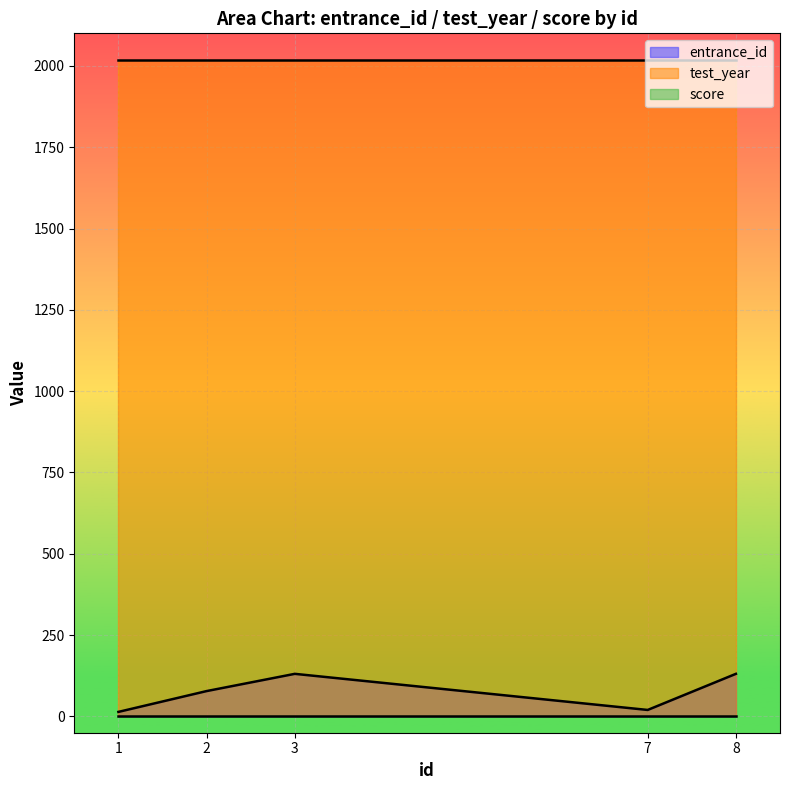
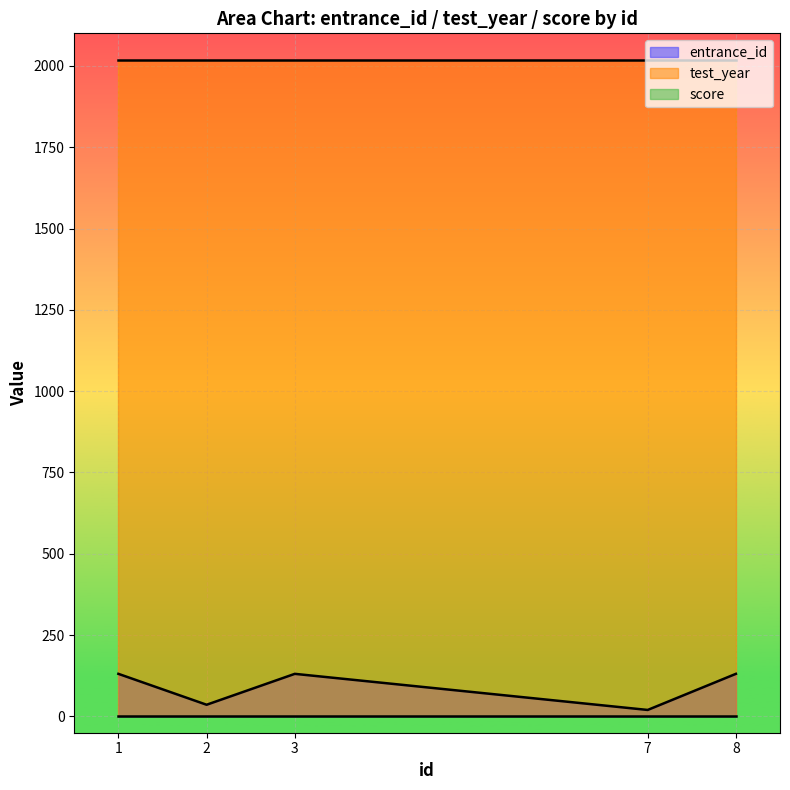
  {
    "entrance_id": {
-     "1": 10,
-     "2": 80,
+     "1": 130,
+     "2": 40,
      "3": 130,
      "7": 20,
      "8": 130
    },
    "test_year": {
      "1": 2020,
      "2": 2020,
      "3": 2020
    },
    "score": {
      "1": 0,
      "2": 0,
      "3": 0,
      "7": 0,
      "8": 0
    }
  }
